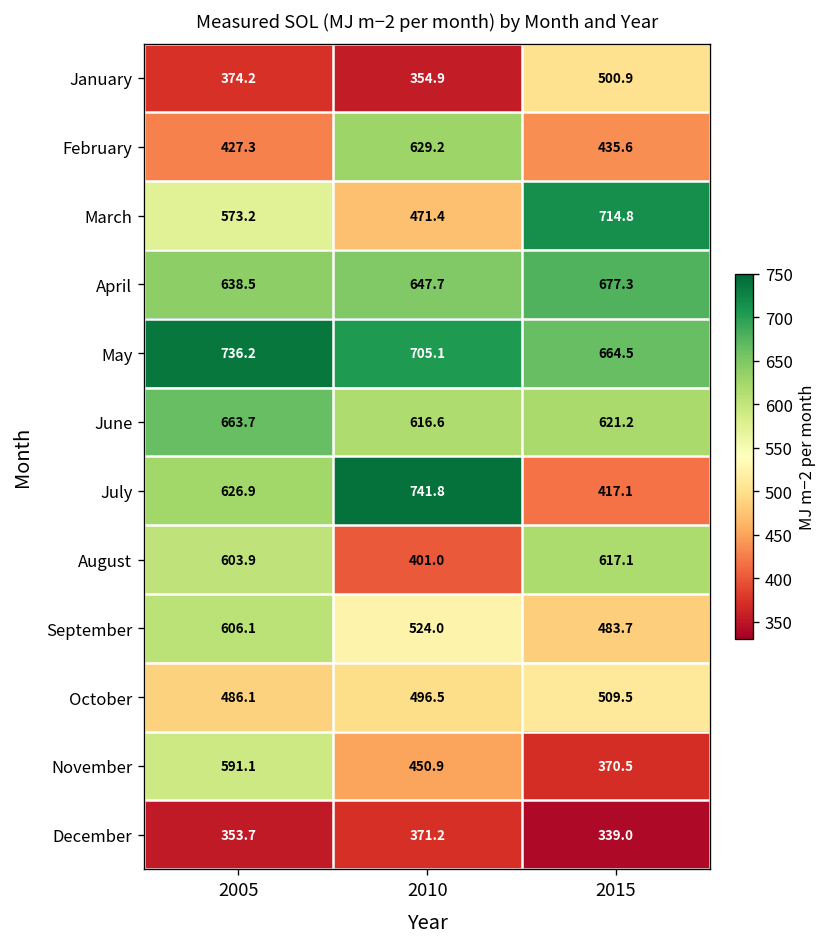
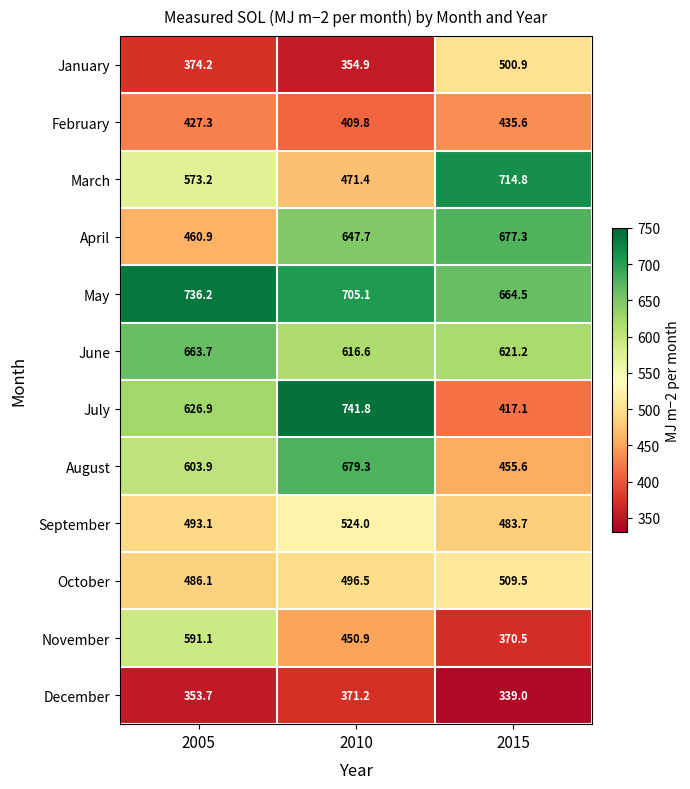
  {
    "January": {
      "2005": 374.2,
      "2010": 354.9,
      "2015": 500.9
    },
    "February": {
      "2005": 427.3,
-     "2010": 629.2,
+     "2010": 409.8,
      "2015": 435.6
    },
    "March": {
      "2005": 573.2,
      "2010": 471.4,
      "2015": 714.8
    },
    "April": {
-     "2005": 638.5,
+     "2005": 460.9,
      "2010": 647.7,
      "2015": 677.3
    },
    "May": {
      "2005": 736.2,
      "2010": 705.1,
      "2015": 664.5
    },
    "June": {
      "2005": 663.7,
      "2010": 616.6,
      "2015": 621.2
    },
    "July": {
      "2005": 626.9,
      "2010": 741.8,
      "2015": 417.1
    },
    "August": {
      "2005": 603.9,
-     "2010": 401.0,
-     "2015": 617.1
+     "2010": 679.3,
+     "2015": 455.6
    },
    "September": {
-     "2005": 606.1,
+     "2005": 493.1,
      "2010": 524.0,
      "2015": 483.7
    },
    "October": {
      "2005": 486.1,
      "2010": 496.5,
      "2015": 509.5
    },
    "November": {
      "2005": 591.1,
      "2010": 450.9,
      "2015": 370.5
    },
    "December": {
      "2005": 353.7,
      "2010": 371.2,
      "2015": 339.0
    }
  }
